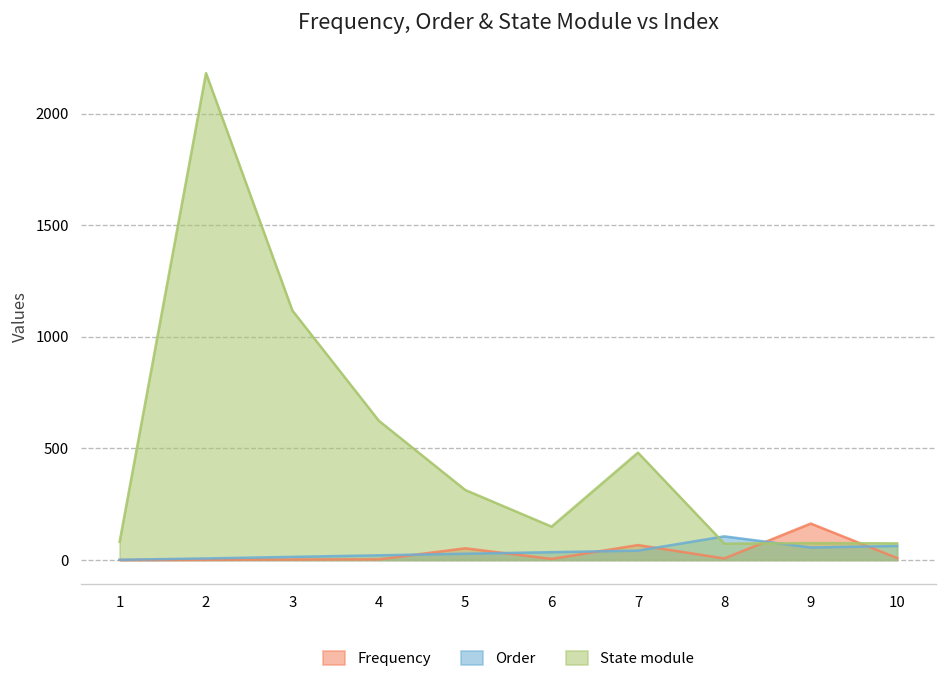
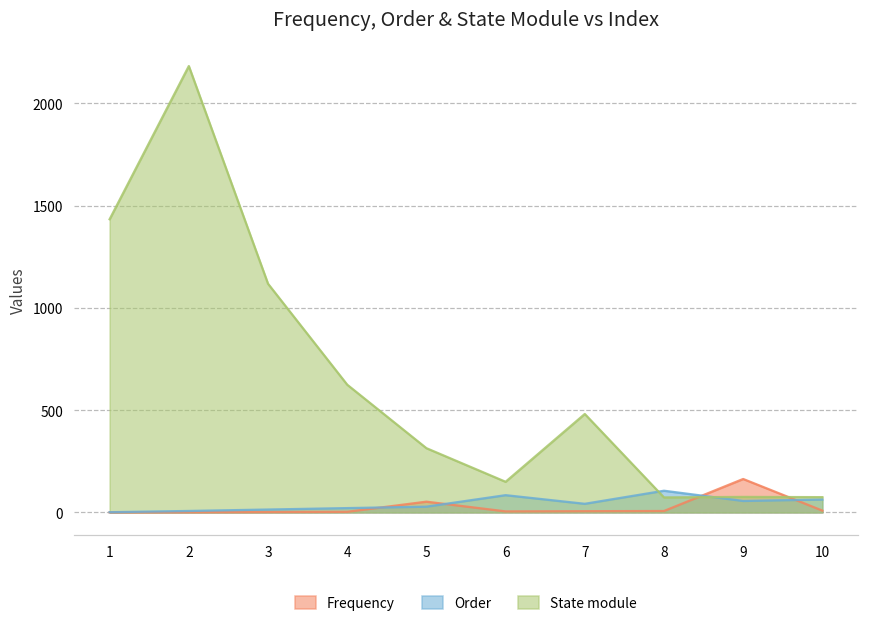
  {
    "Frequency": {
      "4": 0,
      "5": 50,
      "6": 0,
-     "7": 70,
+     "7": 10,
      "8": 10,
      "9": 160,
      "10": 10
    },
    "Order": {
      "4": 20,
      "5": 30,
-     "6": 30,
+     "6": 80,
      "7": 40,
      "8": 110,
      "9": 60
    },
    "State module": {
-     "1": 80,
+     "1": 1430,
      "2": 2180,
      "3": 1120,
      "4": 620,
      "5": 310,
      "6": 150,
      "7": 480,
      "8": 70,
      "9": 80
    }
  }
